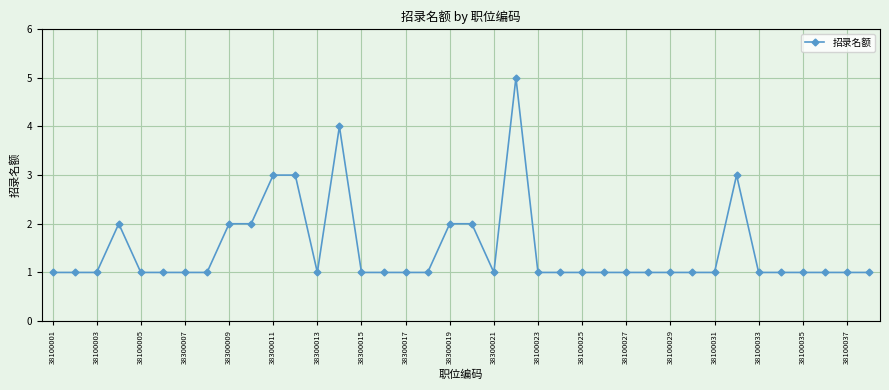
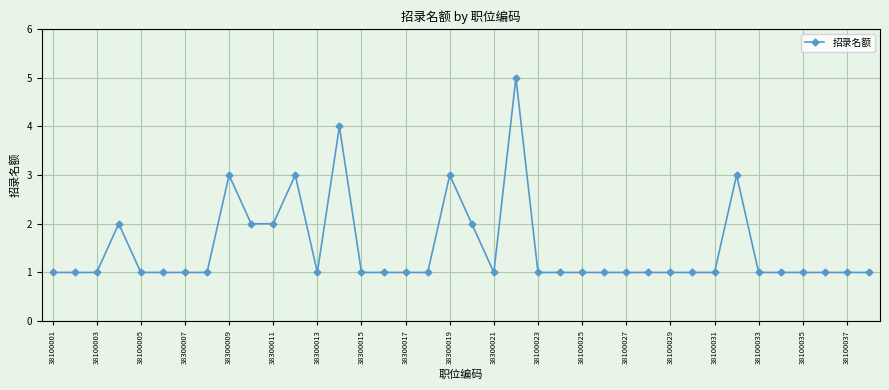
  {
    "38100001": 1,
    "38100003": 1,
    "38100005": 1,
    "38300007": 1,
-   "38300009": 2,
-   "38300011": 3,
+   "38300009": 3,
+   "38300011": 2,
    "38300013": 1,
    "38300015": 1,
    "38300017": 1,
-   "38300019": 2,
+   "38300019": 3,
    "38300021": 1,
    "38100023": 1,
    "38100025": 1,
    "38100027": 1,
    "38100029": 1,
    "38100031": 1,
    "38100033": 1,
    "38100035": 1,
    "38100037": 1
  }
